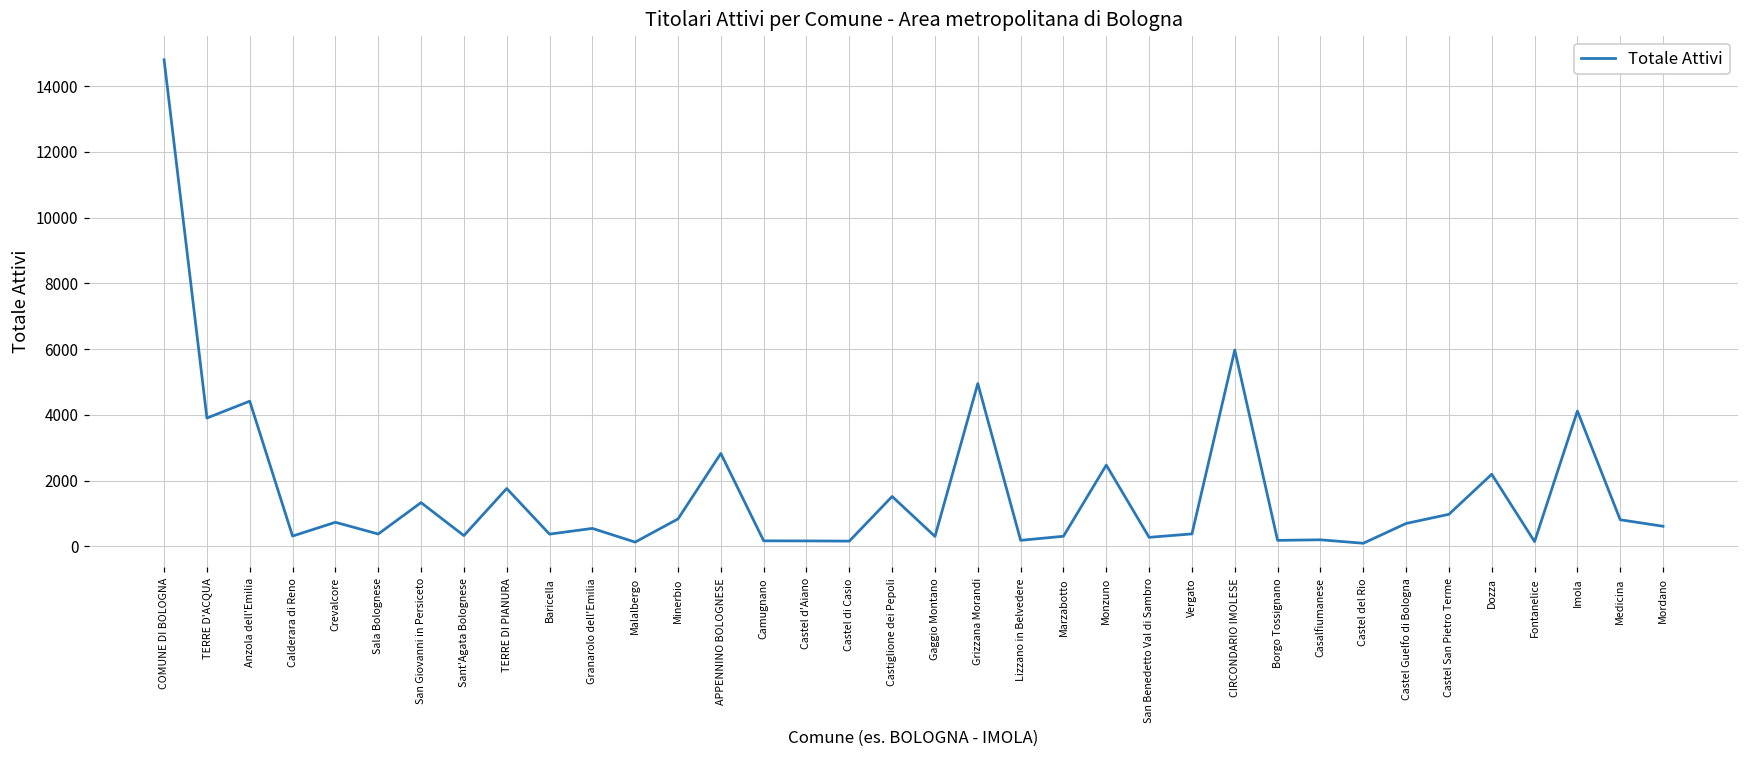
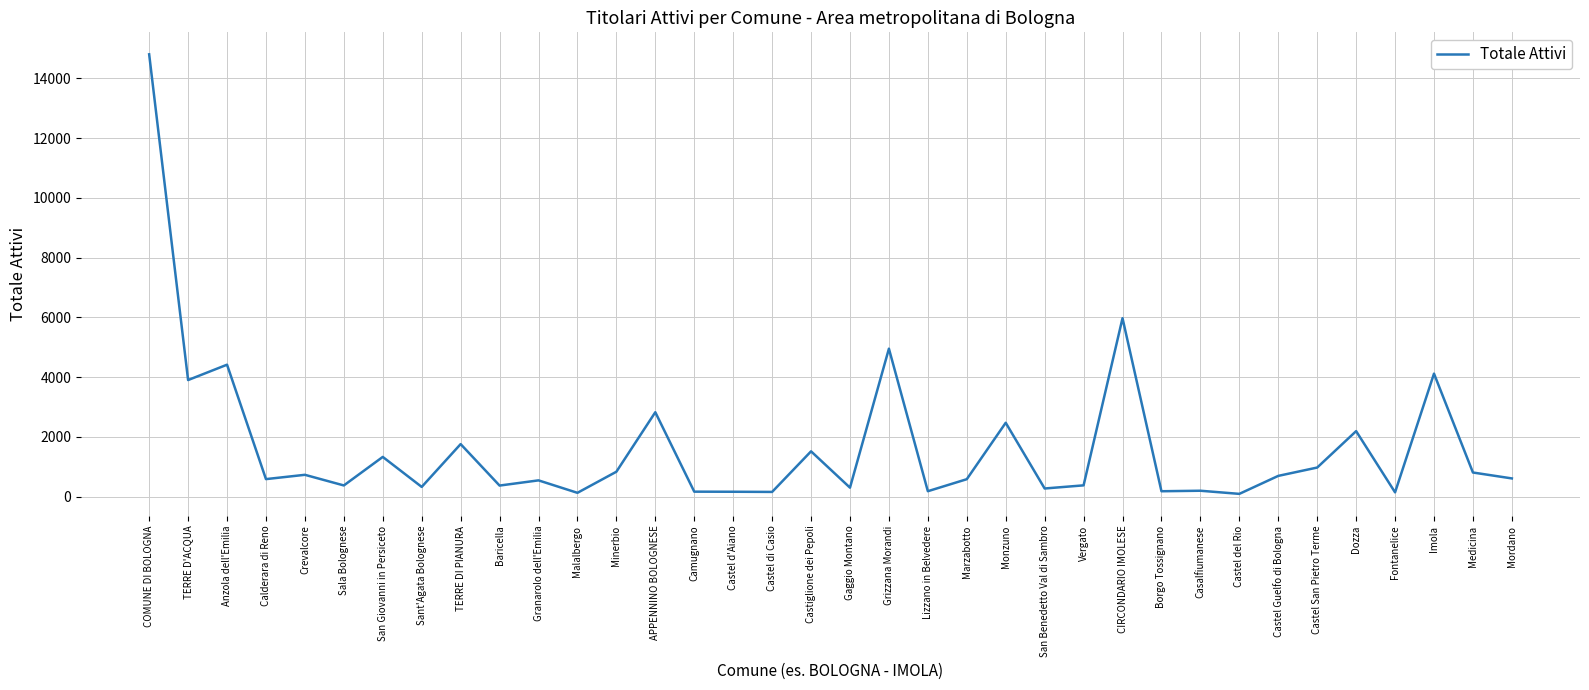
  {
    "COMUNE DI BOLOGNA": 14800,
    "TERRE D'ACQUA": 3900,
    "Anzola dell'Emilia": 4400,
-   "Calderara di Reno": 300,
+   "Calderara di Reno": 600,
    "Crevalcore": 700,
    "Sala Bolognese": 400,
    "San Giovanni in Persiceto": 1300,
    "Sant'Agata Bolognese": 300,
    "TERRE DI PIANURA": 1800,
    "Baricella": 400,
    "Granarolo dell'Emilia": 500,
    "Malalbergo": 100,
    "Minerbio": 800,
    "APPENNINO BOLOGNESE": 2800,
    "Camugnano": 200,
    "Castel d'Aiano": 200,
    "Castel di Casio": 200,
    "Castiglione dei Pepoli": 1500,
    "Gaggio Montano": 300,
    "Grizzana Morandi": 5000,
    "Lizzano in Belvedere": 200,
-   "Marzabotto": 300,
+   "Marzabotto": 600,
    "Monzuno": 2500,
    "San Benedetto Val di Sambro": 300,
    "Vergato": 400,
    "CIRCONDARIO IMOLESE": 6000,
    "Borgo Tossignano": 200,
    "Casalfiumanese": 200,
    "Castel del Rio": 100,
    "Castel Guelfo di Bologna": 700,
    "Castel San Pietro Terme": 1000,
    "Dozza": 2200,
    "Fontanelice": 100,
    "Imola": 4100,
    "Medicina": 800,
    "Mordano": 600
  }
